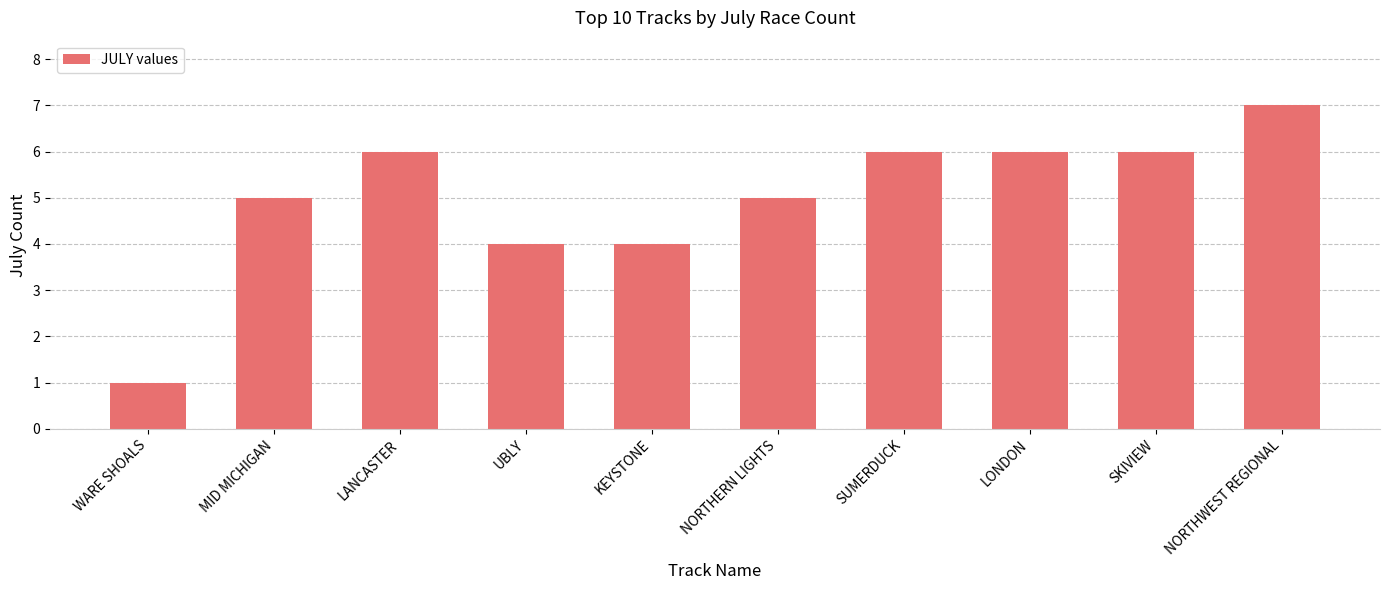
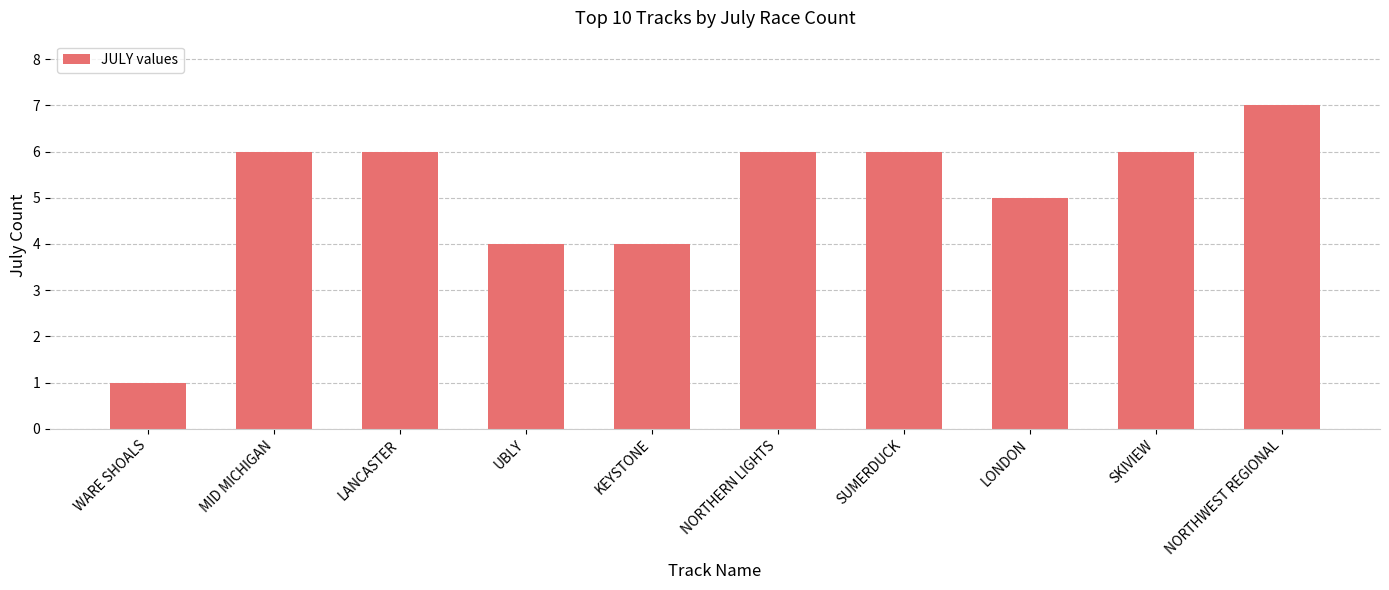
  {
    "WARE SHOALS": 1,
-   "MID MICHIGAN": 5,
+   "MID MICHIGAN": 6,
    "LANCASTER": 6,
    "UBLY": 4,
    "KEYSTONE": 4,
-   "NORTHERN LIGHTS": 5,
+   "NORTHERN LIGHTS": 6,
    "SUMERDUCK": 6,
-   "LONDON": 6,
+   "LONDON": 5,
    "SKIVIEW": 6,
    "NORTHWEST REGIONAL": 7
  }
